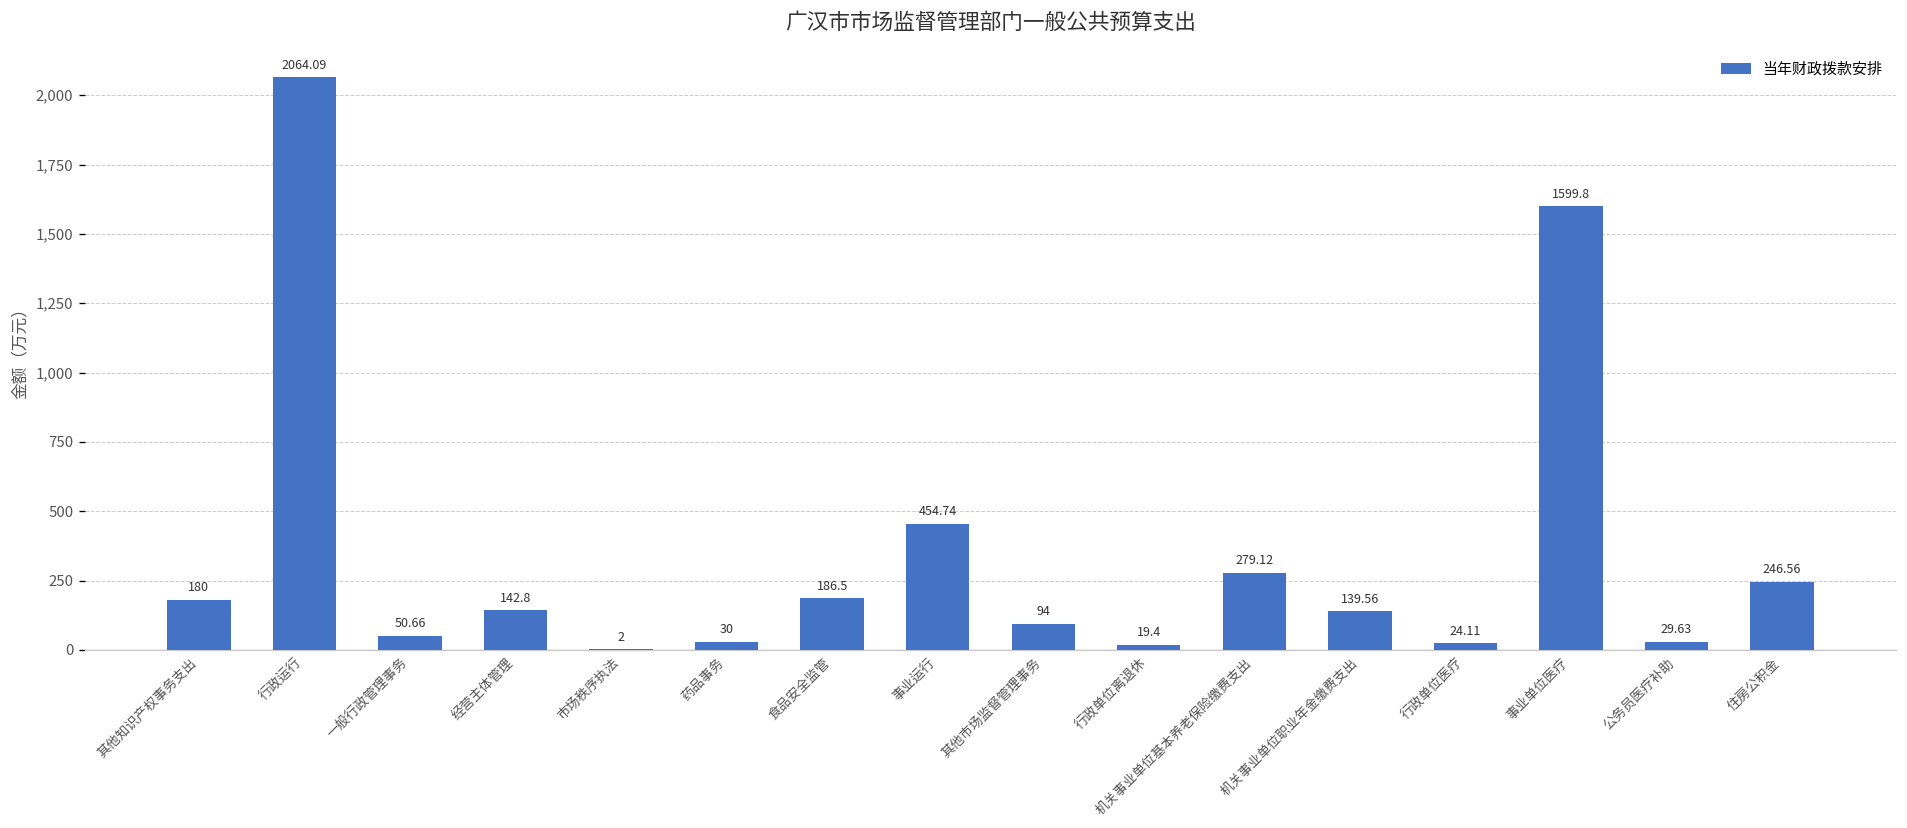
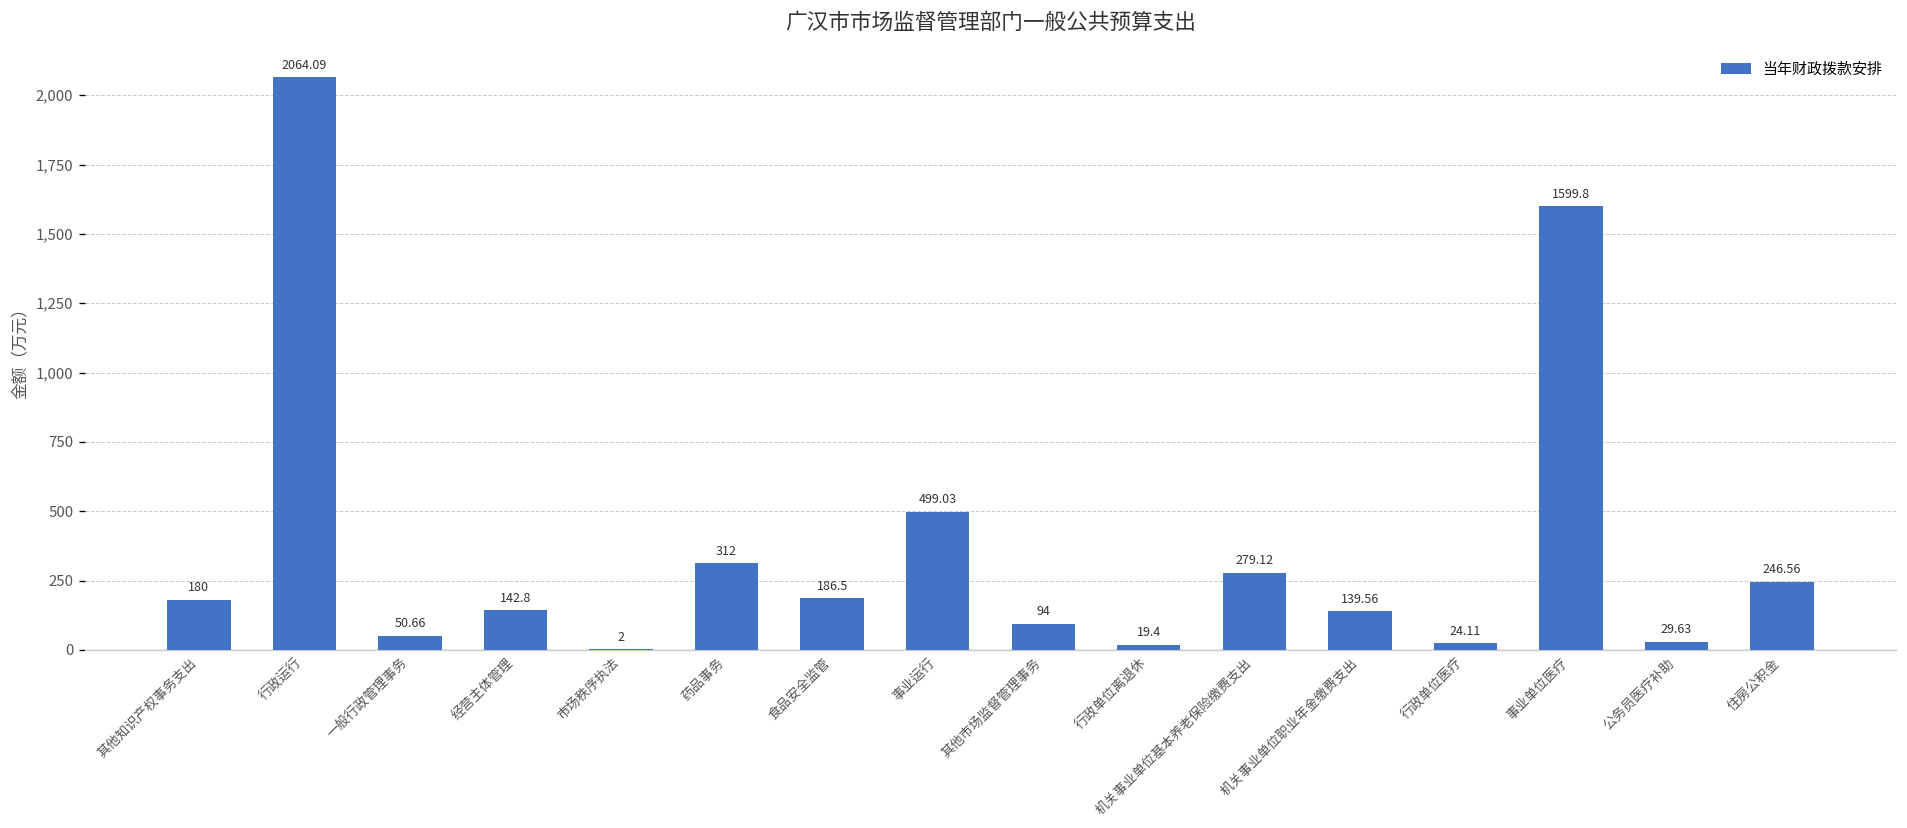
  {
    "其他知识产权事务支出": 180,
    "行政运行": 2064.09,
    "一般行政管理事务": 50.66,
    "经营主体管理": 142.8,
    "市场秩序执法": 2,
-   "药品事务": 30,
+   "药品事务": 312,
    "食品安全监管": 186.5,
-   "事业运行": 454.74,
+   "事业运行": 499.03,
    "其他市场监督管理事务": 94,
    "行政单位离退休": 19.4,
    "机关事业单位基本养老保险缴费支出": 279.12,
    "机关事业单位职业年金缴费支出": 139.56,
    "行政单位医疗": 24.11,
    "事业单位医疗": 1599.8,
    "公务员医疗补助": 29.63,
    "住房公积金": 246.56
  }
